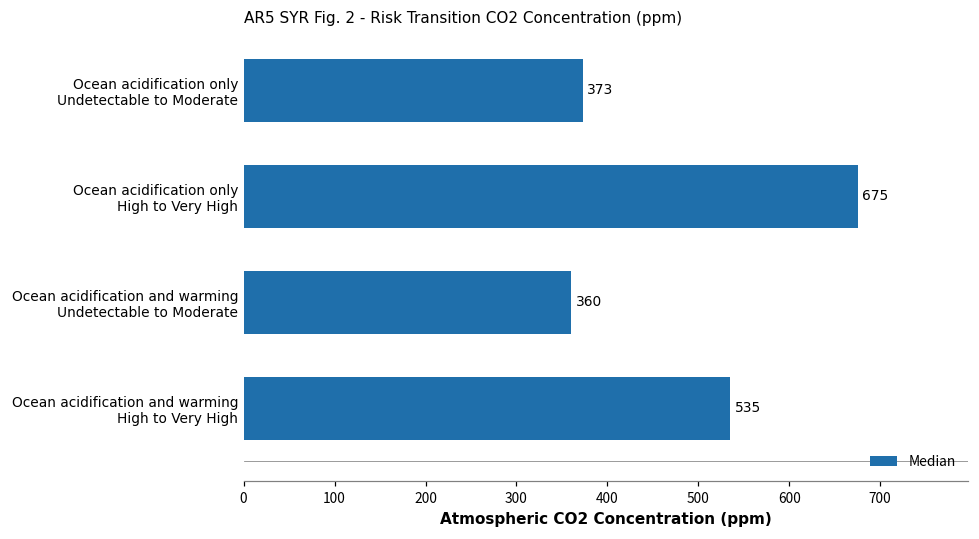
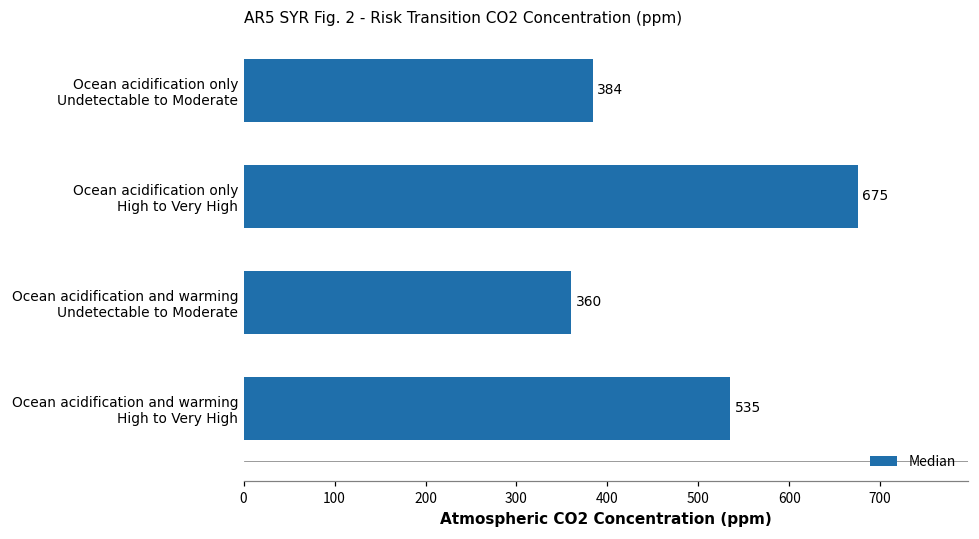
  {
-   "Ocean acidification only Undetectable to Moderate": 373,
+   "Ocean acidification only Undetectable to Moderate": 384,
    "Ocean acidification only High to Very High": 675,
    "Ocean acidification and warming Undetectable to Moderate": 360,
    "Ocean acidification and warming High to Very High": 535
  }
